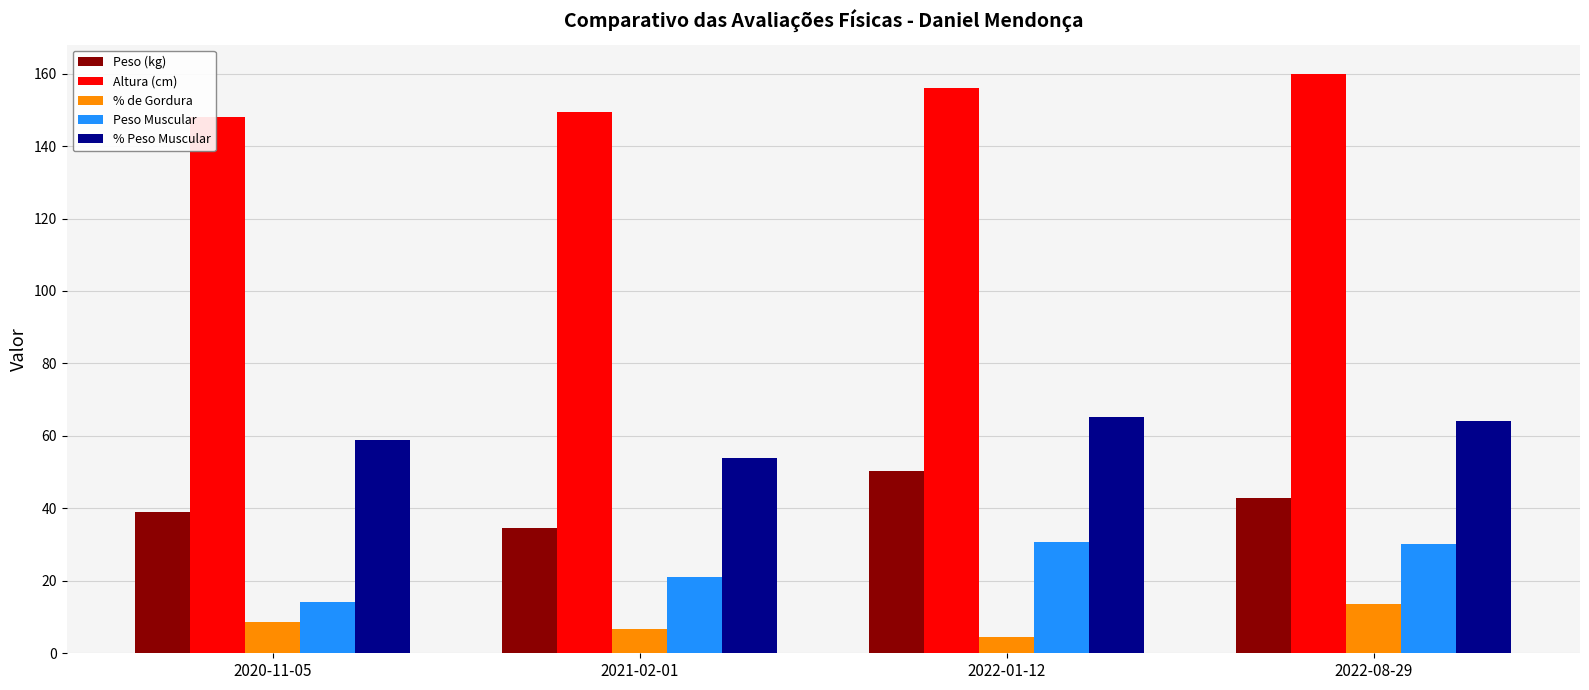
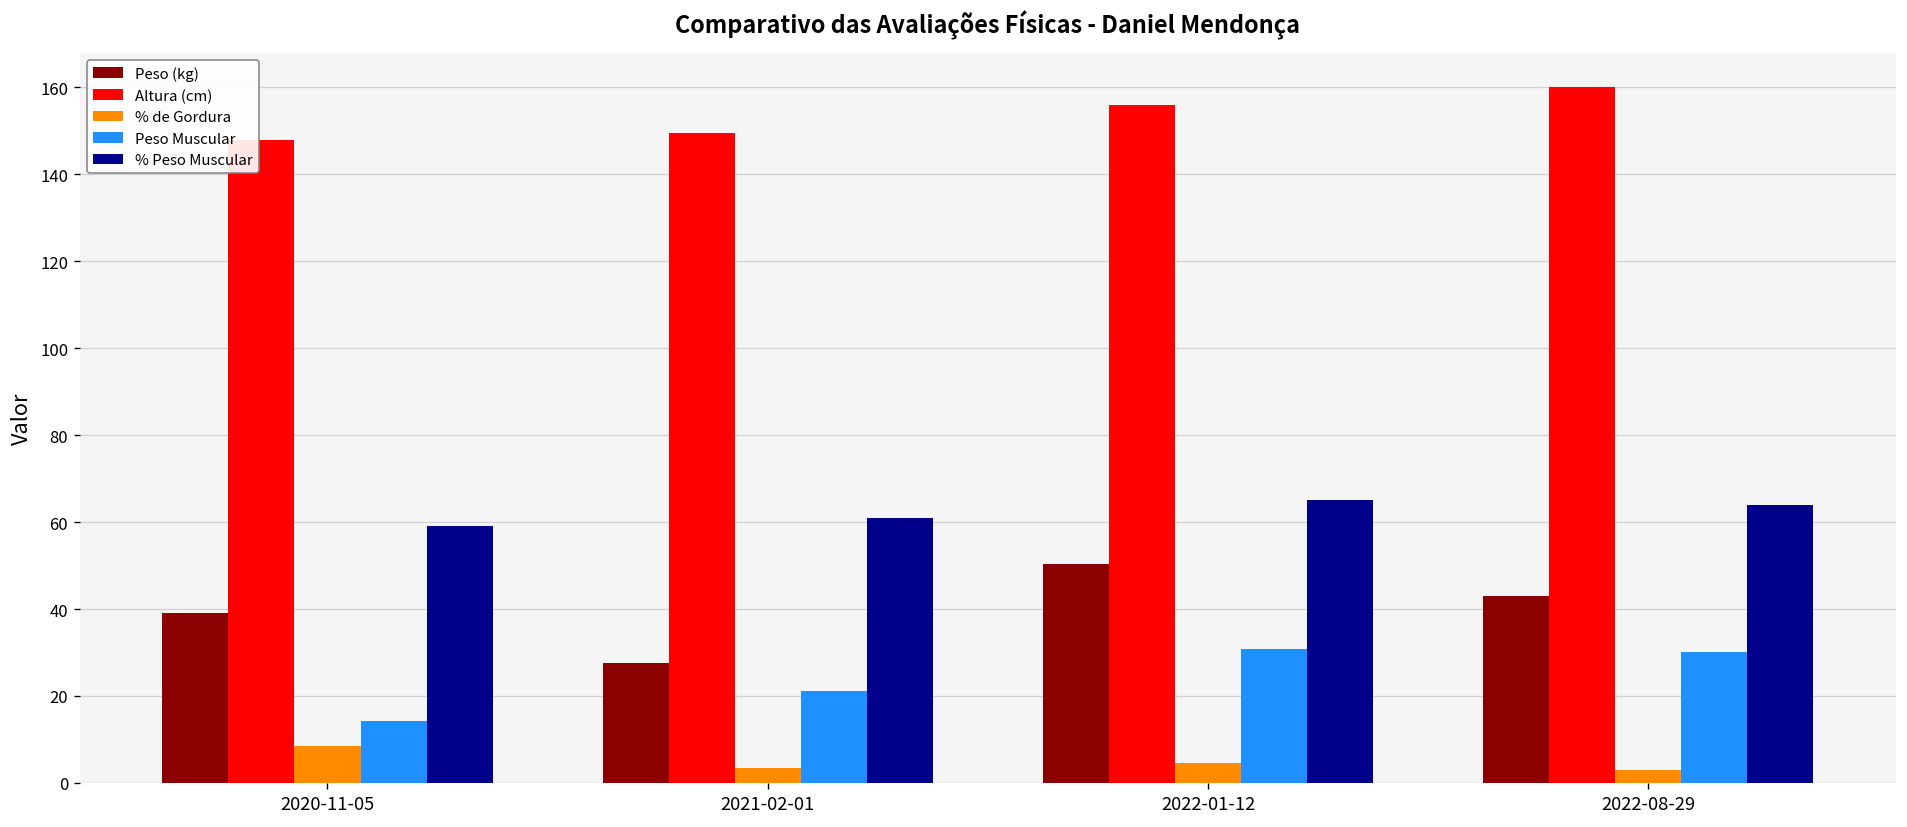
  {
    "Peso (kg)": {
      "2020-11-05": 39,
-     "2021-02-01": 35,
+     "2021-02-01": 28,
      "2022-01-12": 50,
      "2022-08-29": 43
    },
    "Altura (cm)": {
      "2020-11-05": 148,
      "2021-02-01": 150,
      "2022-01-12": 156,
      "2022-08-29": 160
    },
    "% de Gordura": {
      "2020-11-05": 9,
-     "2021-02-01": 7,
+     "2021-02-01": 4,
      "2022-01-12": 5,
-     "2022-08-29": 14
+     "2022-08-29": 3
    },
    "Peso Muscular": {
      "2020-11-05": 14,
      "2021-02-01": 21,
      "2022-01-12": 31,
      "2022-08-29": 30
    },
    "% Peso Muscular": {
      "2020-11-05": 59,
-     "2021-02-01": 54,
+     "2021-02-01": 61,
      "2022-01-12": 65,
      "2022-08-29": 64
    }
  }
